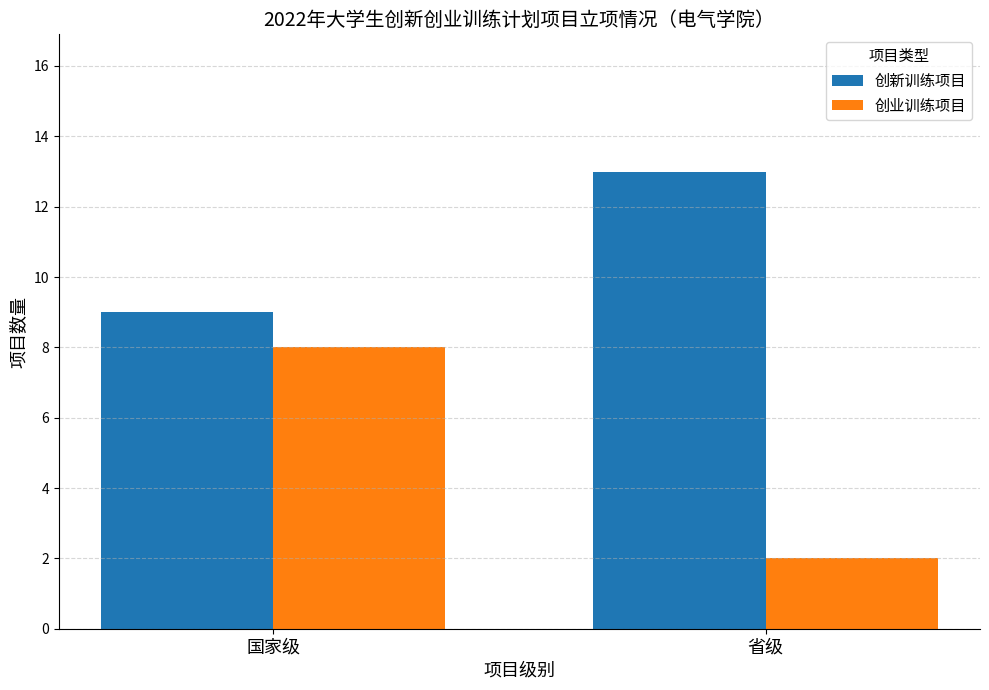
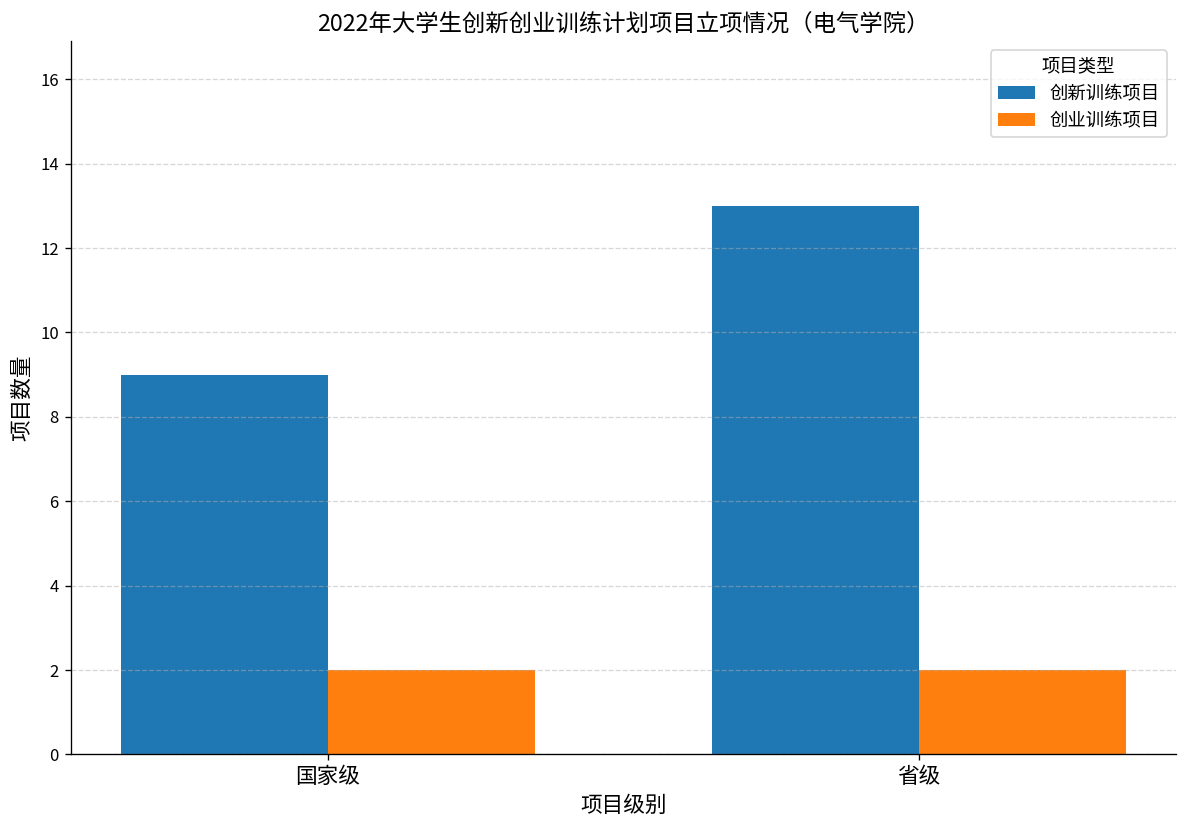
  {
    "创新训练项目": {
      "国家级": 9,
      "省级": 13
    },
    "创业训练项目": {
-     "国家级": 8,
+     "国家级": 2,
      "省级": 2
    }
  }
